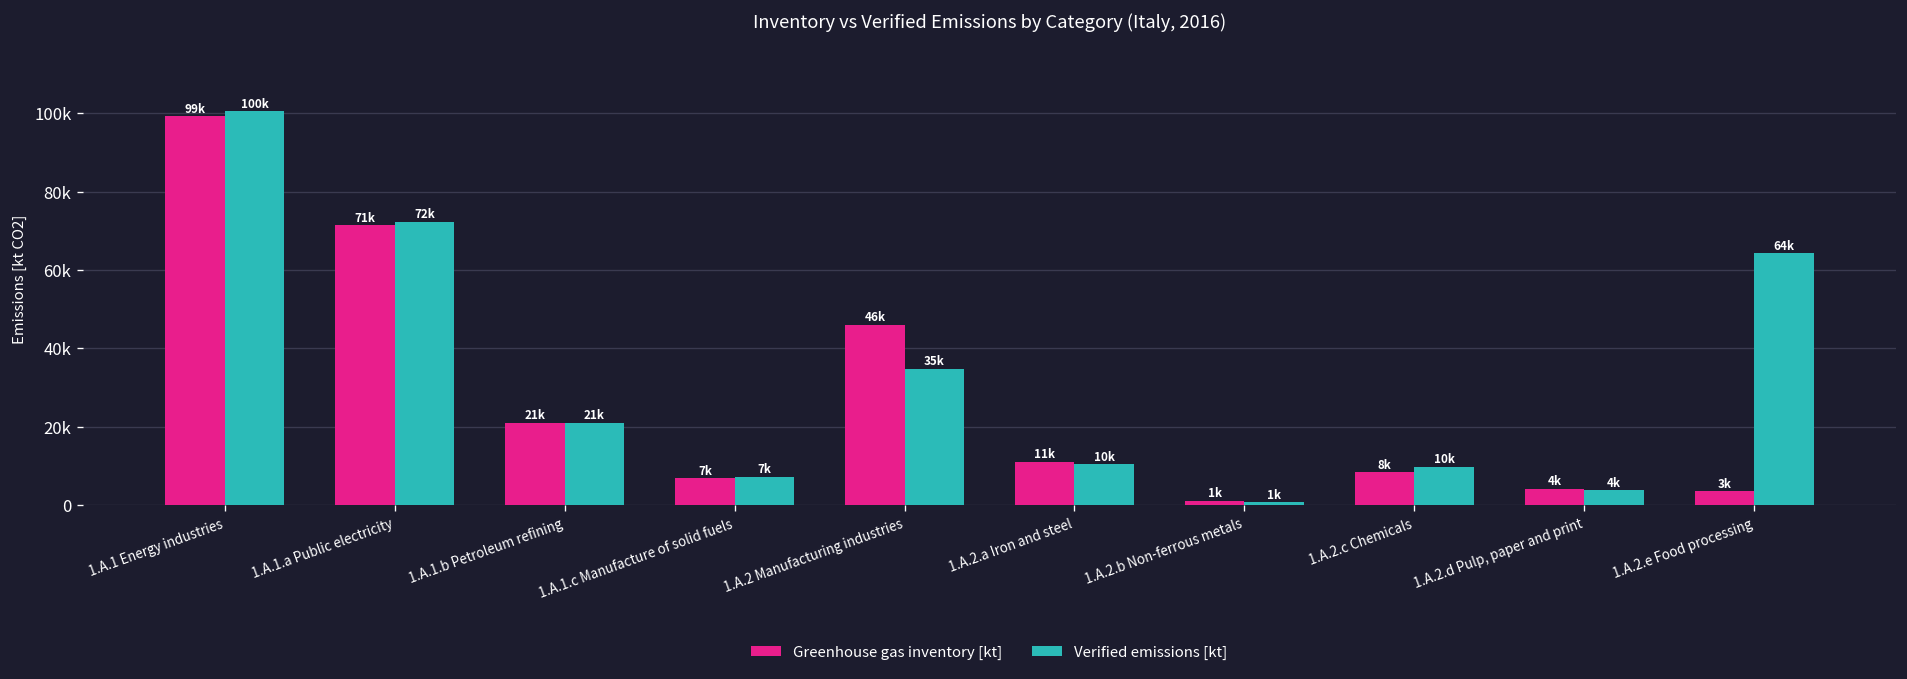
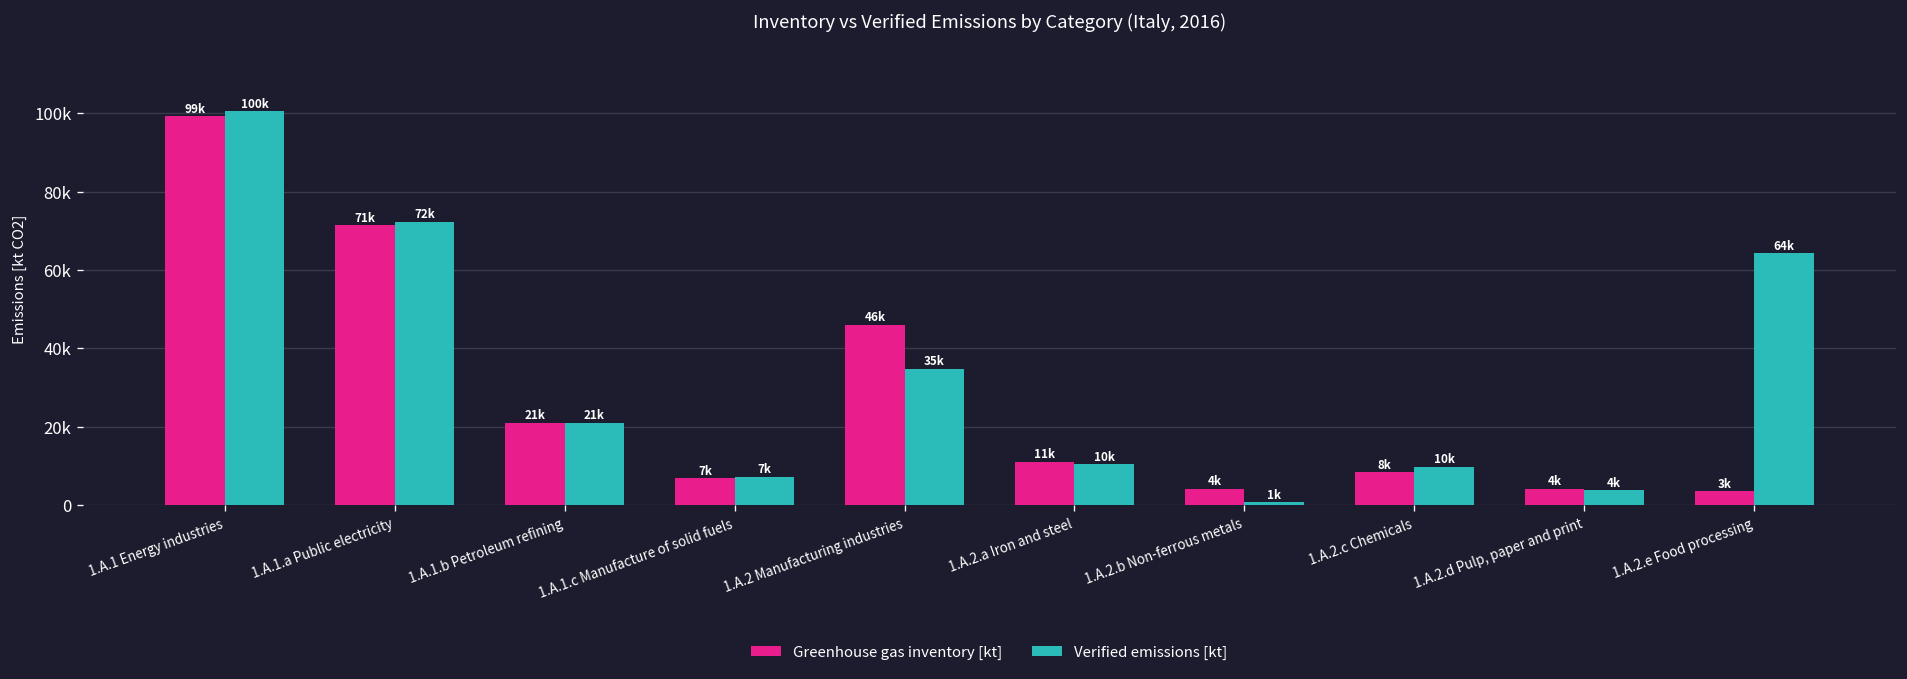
  {
    "Greenhouse gas inventory [kt]": {
      "1.A.1 Energy industries": "99k",
      "1.A.1.a Public electricity": "71k",
      "1.A.1.b Petroleum refining": "21k",
      "1.A.1.c Manufacture of solid fuels": "7k",
      "1.A.2 Manufacturing industries": "46k",
      "1.A.2.a Iron and steel": "11k",
-     "1.A.2.b Non-ferrous metals": "1k",
+     "1.A.2.b Non-ferrous metals": "4k",
      "1.A.2.c Chemicals": "8k",
      "1.A.2.d Pulp, paper and print": "4k",
      "1.A.2.e Food processing": "3k"
    },
    "Verified emissions [kt]": {
      "1.A.1 Energy industries": "100k",
      "1.A.1.a Public electricity": "72k",
      "1.A.1.b Petroleum refining": "21k",
      "1.A.1.c Manufacture of solid fuels": "7k",
      "1.A.2 Manufacturing industries": "35k",
      "1.A.2.a Iron and steel": "10k",
      "1.A.2.b Non-ferrous metals": "1k",
      "1.A.2.c Chemicals": "10k",
      "1.A.2.d Pulp, paper and print": "4k",
      "1.A.2.e Food processing": "64k"
    }
  }
